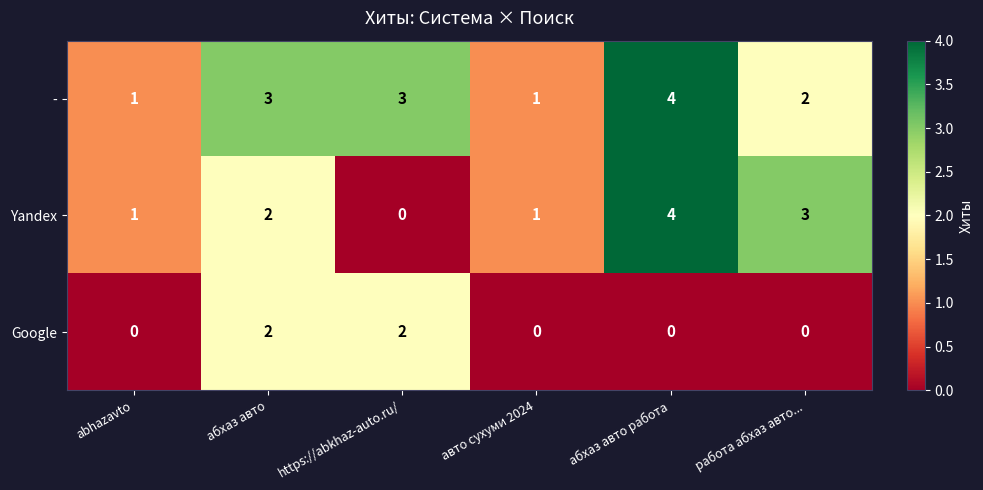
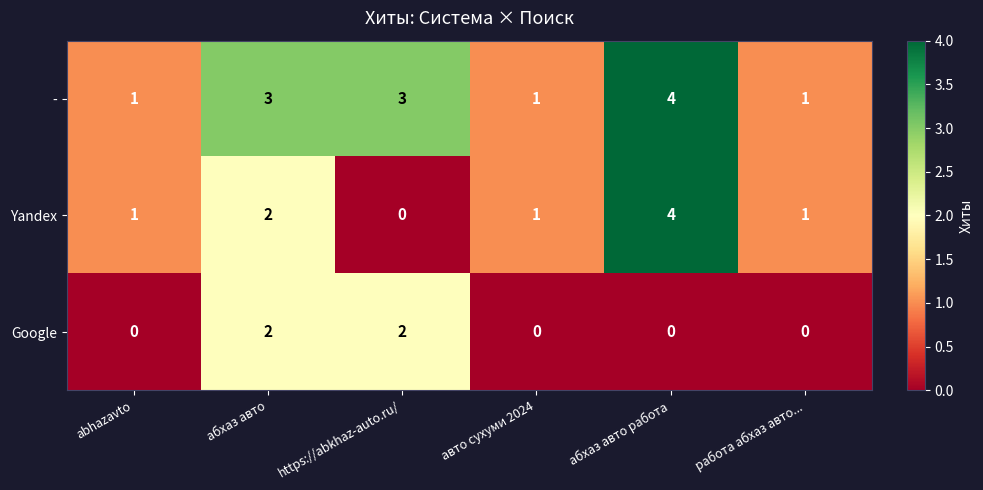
  {
    "-": {
      "abhazavto": 1,
      "абхаз авто": 3,
      "https://abkhaz-auto.ru/": 3,
      "авто сухуми 2024": 1,
      "абхаз авто работа": 4,
-     "работа абхаз авто...": 2
+     "работа абхаз авто...": 1
    },
    "Yandex": {
      "abhazavto": 1,
      "абхаз авто": 2,
      "https://abkhaz-auto.ru/": 0,
      "авто сухуми 2024": 1,
      "абхаз авто работа": 4,
-     "работа абхаз авто...": 3
+     "работа абхаз авто...": 1
    },
    "Google": {
      "abhazavto": 0,
      "абхаз авто": 2,
      "https://abkhaz-auto.ru/": 2,
      "авто сухуми 2024": 0,
      "абхаз авто работа": 0,
      "работа абхаз авто...": 0
    }
  }
